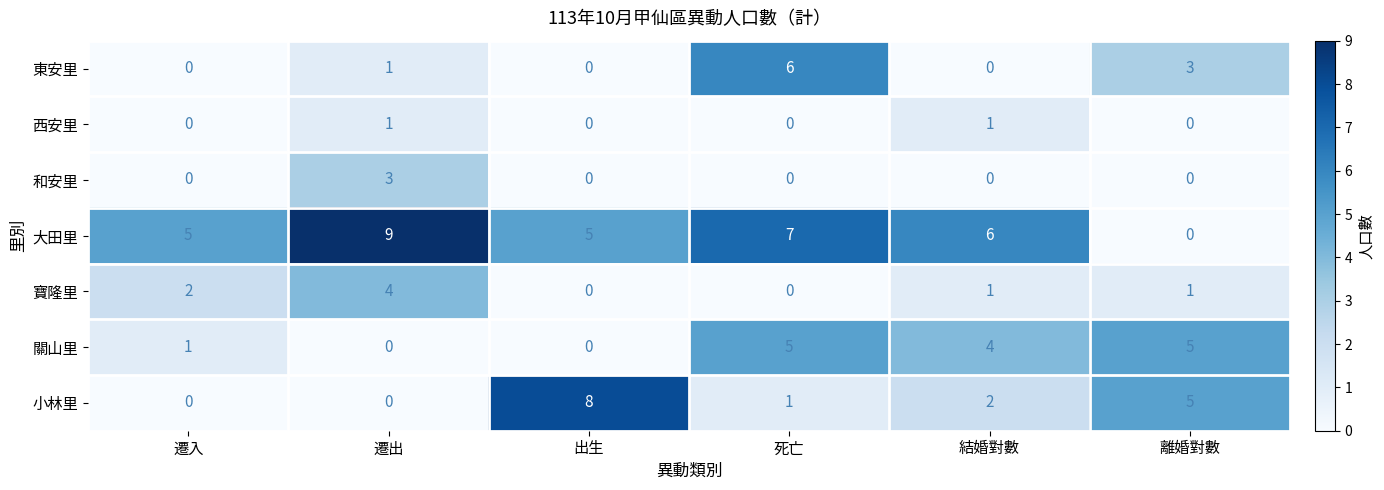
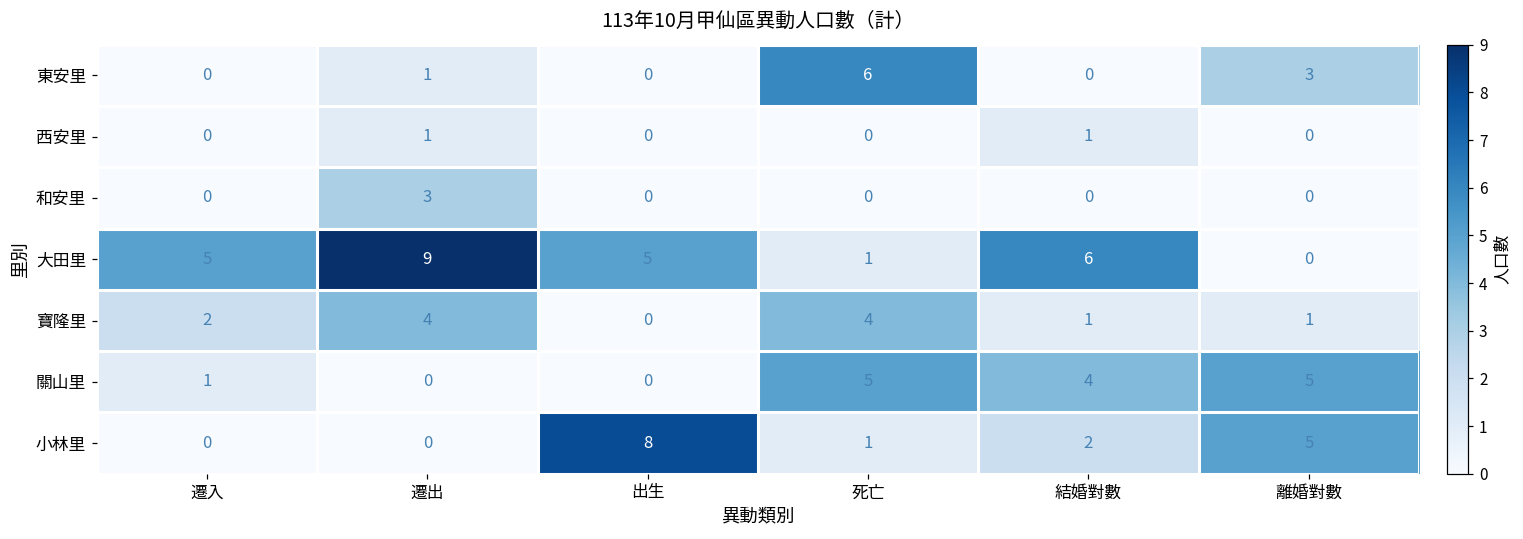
  {
    "東安里": {
      "遷入": 0,
      "遷出": 1,
      "出生": 0,
      "死亡": 6,
      "結婚對數": 0,
      "離婚對數": 3
    },
    "西安里": {
      "遷入": 0,
      "遷出": 1,
      "出生": 0,
      "死亡": 0,
      "結婚對數": 1,
      "離婚對數": 0
    },
    "和安里": {
      "遷入": 0,
      "遷出": 3,
      "出生": 0,
      "死亡": 0,
      "結婚對數": 0,
      "離婚對數": 0
    },
    "大田里": {
      "遷出": 9,
-     "死亡": 7,
+     "死亡": 1,
      "結婚對數": 6,
      "離婚對數": 0
    },
    "寶隆里": {
      "遷入": 2,
      "遷出": 4,
      "出生": 0,
-     "死亡": 0,
+     "死亡": 4,
      "結婚對數": 1,
      "離婚對數": 1
    },
    "關山里": {
      "遷入": 1,
      "遷出": 0,
      "出生": 0,
      "結婚對數": 4
    },
    "小林里": {
      "遷入": 0,
      "遷出": 0,
      "出生": 8,
      "死亡": 1,
      "結婚對數": 2
    }
  }
